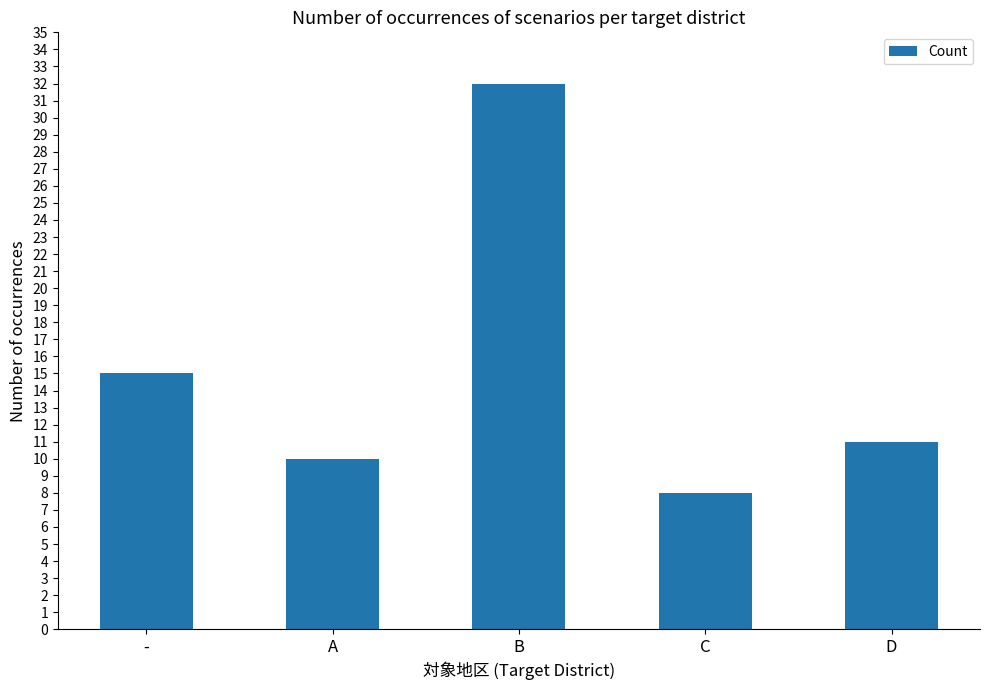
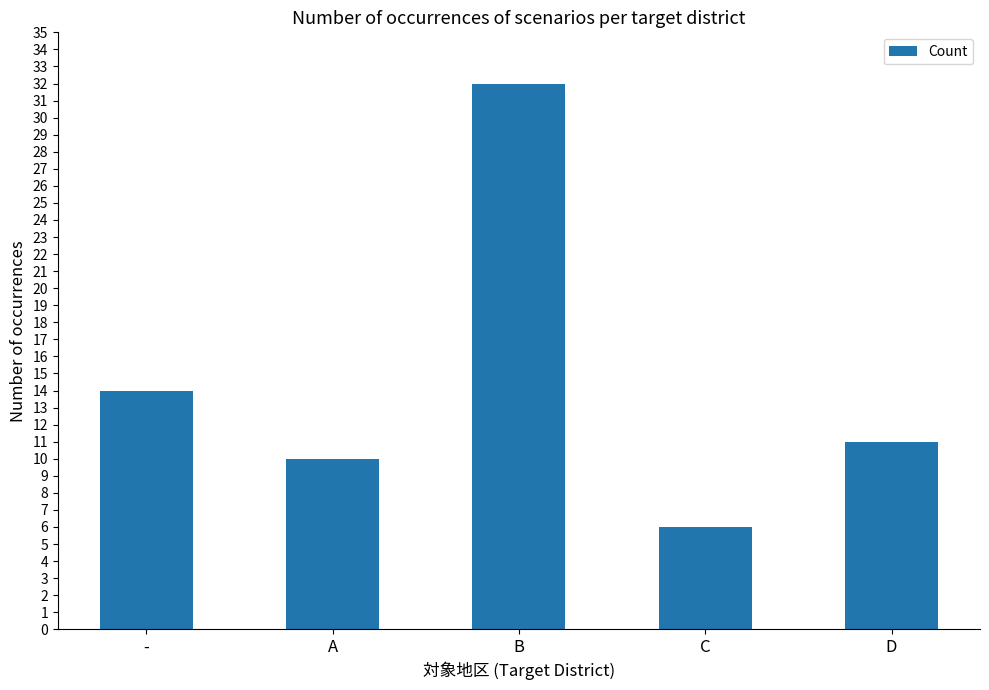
  {
-   "-": 15,
+   "-": 14,
    "A": 10,
    "B": 32,
-   "C": 8,
+   "C": 6,
    "D": 11
  }
